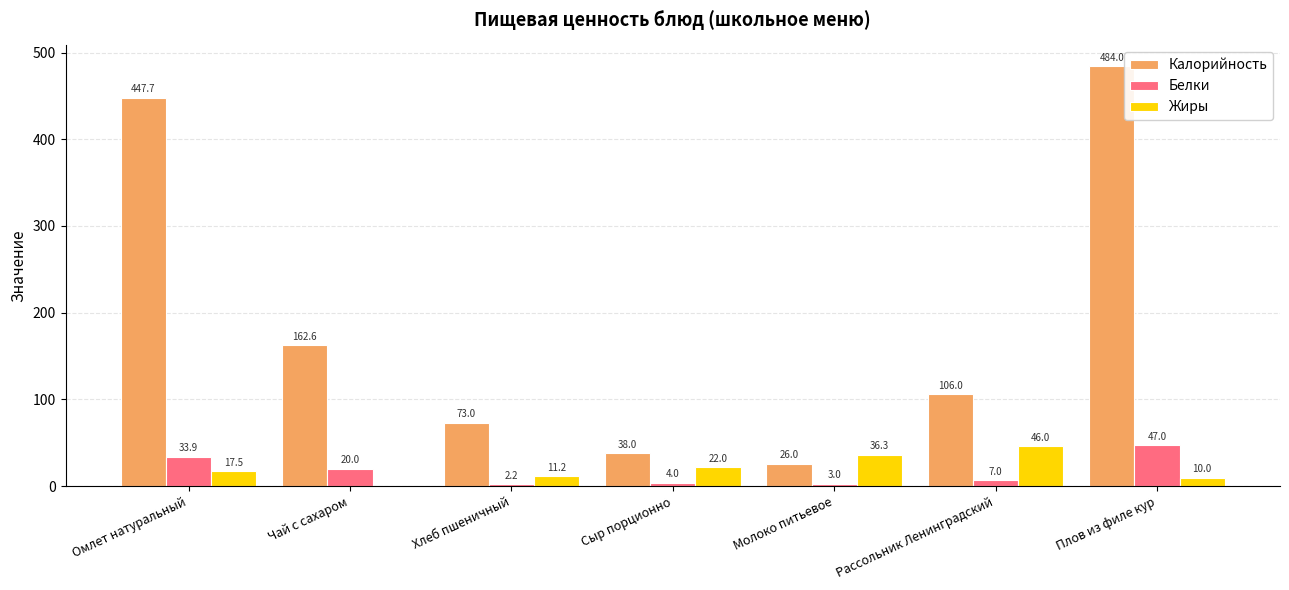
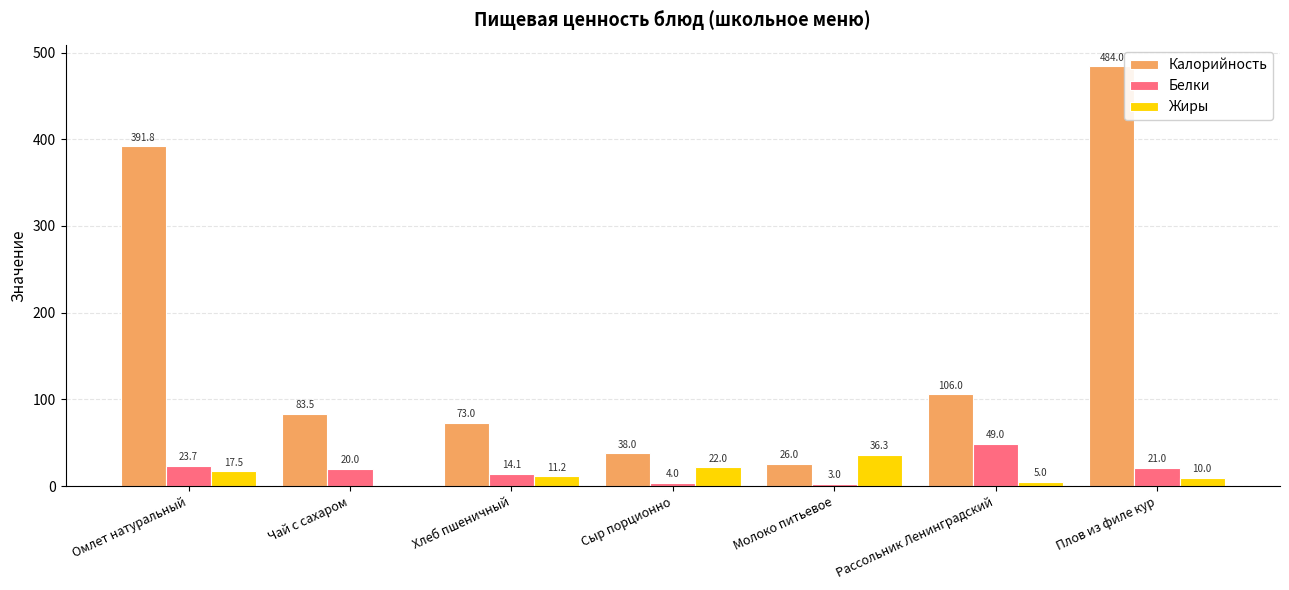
  {
    "Калорийность": {
-     "Омлет натуральный": 447.7,
-     "Чай с сахаром": 162.6,
+     "Омлет натуральный": 391.8,
+     "Чай с сахаром": 83.5,
      "Хлеб пшеничный": 73.0,
      "Сыр порционно": 38.0,
      "Молоко питьевое": 26.0,
      "Рассольник Ленинградский": 106.0,
      "Плов из филе кур": 484.0
    },
    "Белки": {
-     "Омлет натуральный": 33.9,
+     "Омлет натуральный": 23.7,
      "Чай с сахаром": 20.0,
-     "Хлеб пшеничный": 2.2,
+     "Хлеб пшеничный": 14.1,
      "Сыр порционно": 4.0,
      "Молоко питьевое": 3.0,
-     "Рассольник Ленинградский": 7.0,
-     "Плов из филе кур": 47.0
+     "Рассольник Ленинградский": 49.0,
+     "Плов из филе кур": 21.0
    },
    "Жиры": {
      "Омлет натуральный": 17.5,
      "Хлеб пшеничный": 11.2,
      "Сыр порционно": 22.0,
      "Молоко питьевое": 36.3,
-     "Рассольник Ленинградский": 46.0,
+     "Рассольник Ленинградский": 5.0,
      "Плов из филе кур": 10.0
    }
  }
